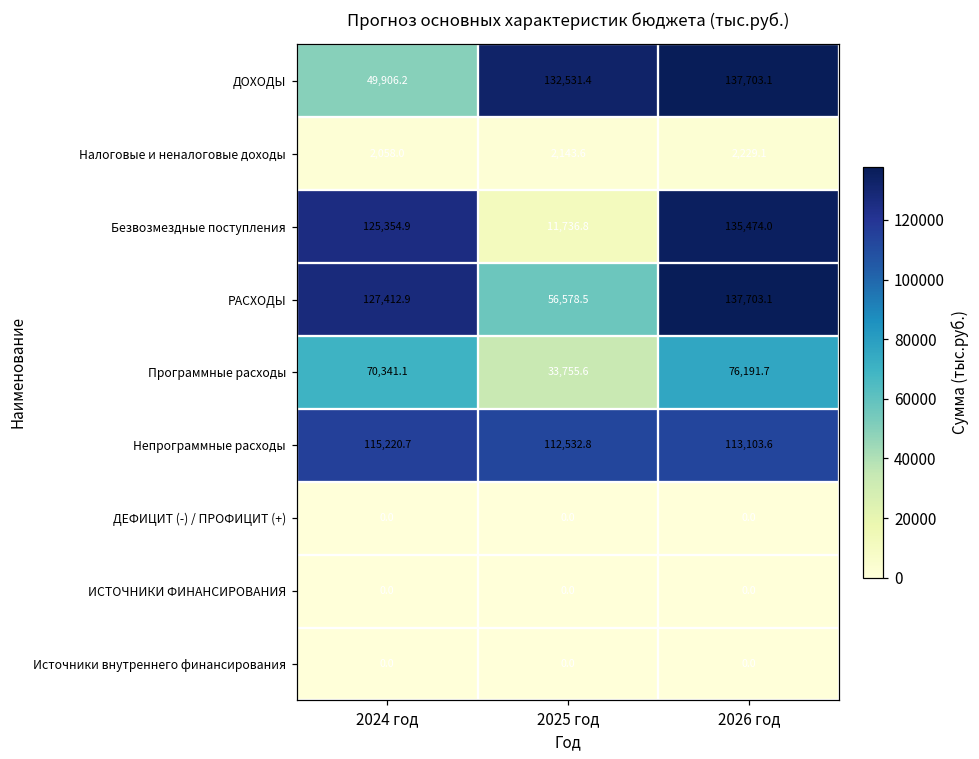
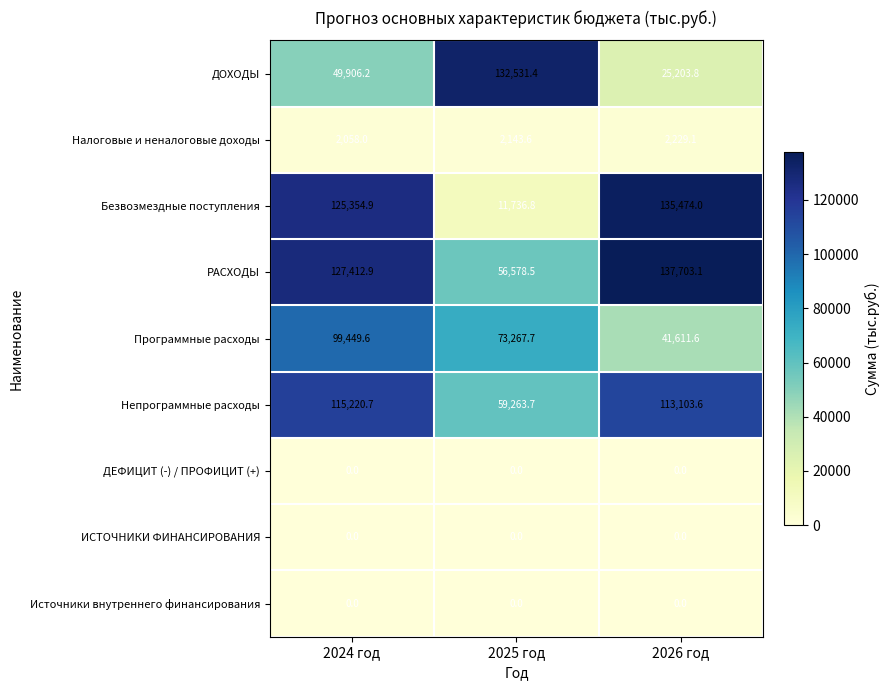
  {
    "ДОХОДЫ": {
      "2024 год": "49,906.2",
      "2025 год": "132,531.4",
-     "2026 год": "137,703.1"
+     "2026 год": "25,203.8"
    },
    "Безвозмездные поступления": {
      "2024 год": "125,354.9",
      "2025 год": "11,736.8",
      "2026 год": "135,474.0"
    },
    "РАСХОДЫ": {
      "2024 год": "127,412.9",
      "2025 год": "56,578.5",
      "2026 год": "137,703.1"
    },
    "Программные расходы": {
-     "2024 год": "70,341.1",
-     "2025 год": "33,755.6",
-     "2026 год": "76,191.7"
+     "2024 год": "99,449.6",
+     "2025 год": "73,267.7",
+     "2026 год": "41,611.6"
    },
    "Непрограммные расходы": {
      "2024 год": "115,220.7",
-     "2025 год": "112,532.8",
+     "2025 год": "59,263.7",
      "2026 год": "113,103.6"
    }
  }
